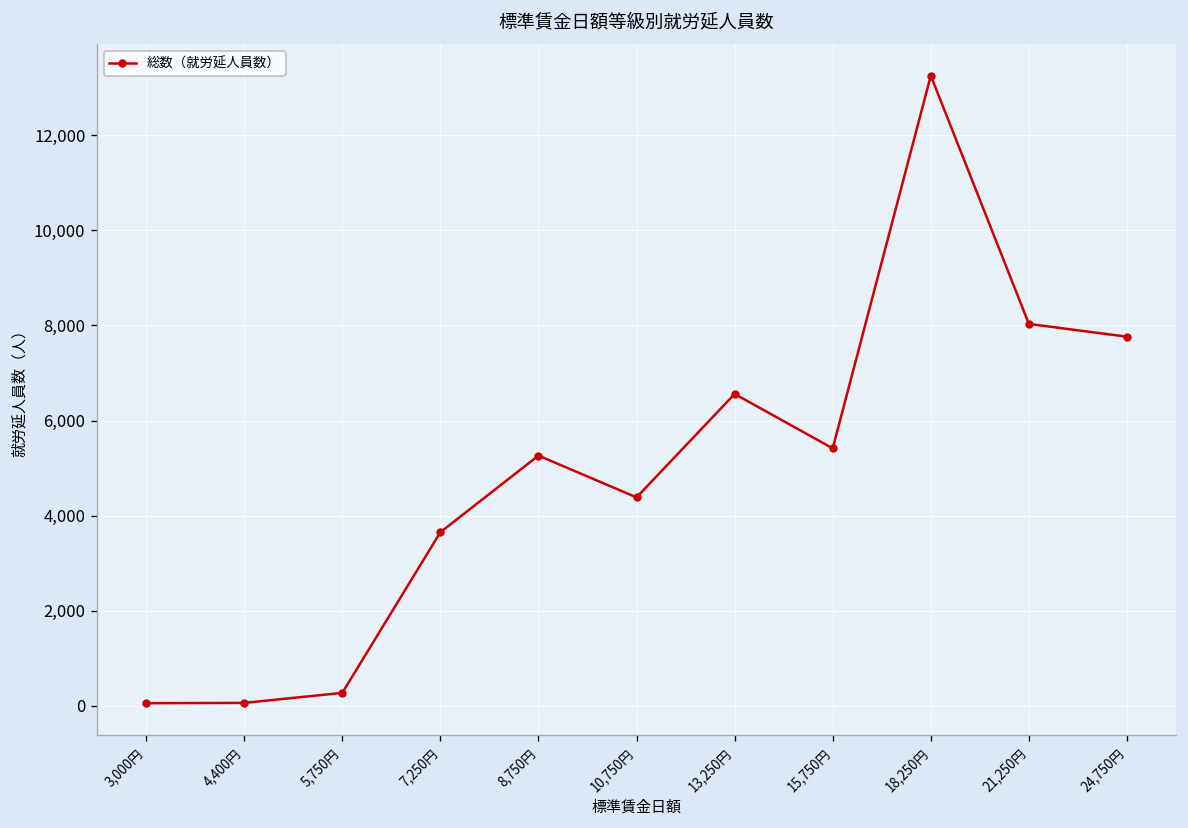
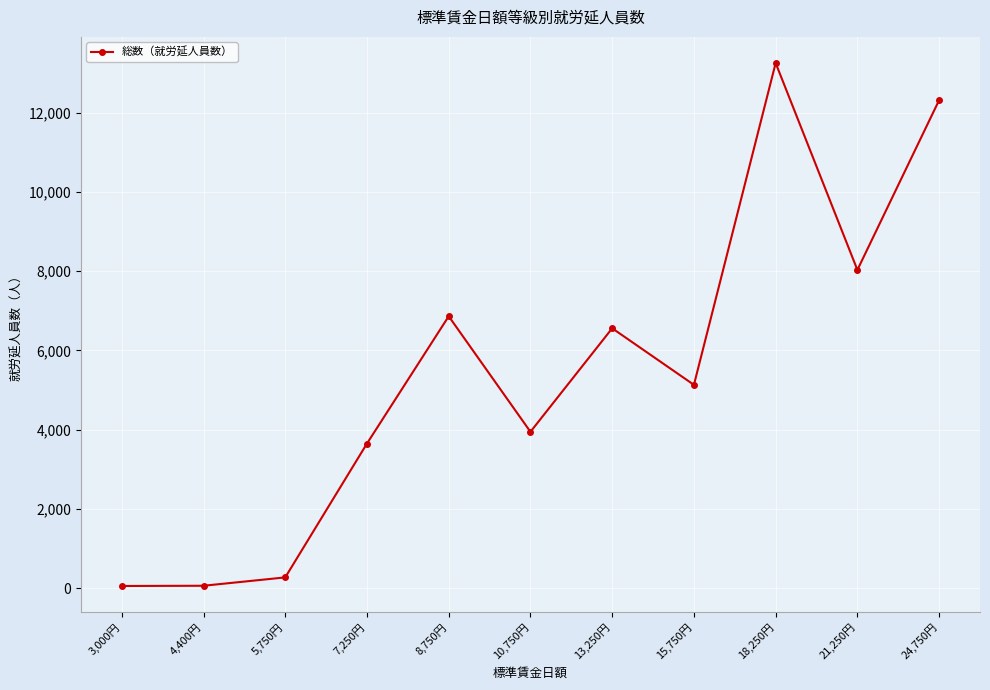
  {
    "3,000円": "100",
    "4,400円": "100",
    "5,750円": "300",
    "7,250円": "3,600",
-   "8,750円": "5,300",
-   "10,750円": "4,400",
+   "8,750円": "6,900",
+   "10,750円": "3,900",
    "13,250円": "6,600",
-   "15,750円": "5,400",
+   "15,750円": "5,100",
    "18,250円": "13,300",
    "21,250円": "8,000",
-   "24,750円": "7,800"
+   "24,750円": "12,300"
  }
